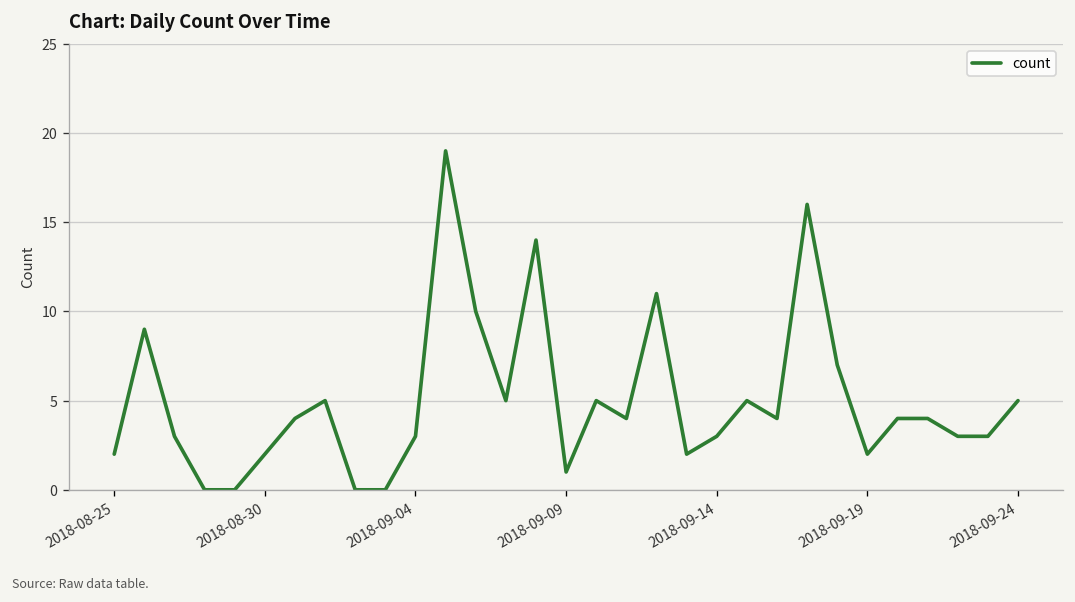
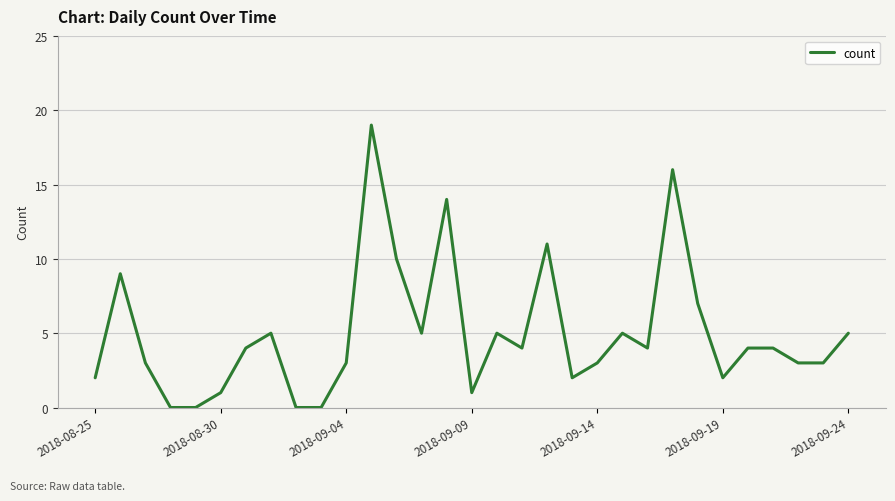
  {
    "2018-08-25": 2,
-   "2018-08-30": 2,
+   "2018-08-30": 1,
    "2018-09-04": 3,
    "2018-09-09": 1,
    "2018-09-14": 3,
    "2018-09-19": 2,
    "2018-09-24": 5
  }
